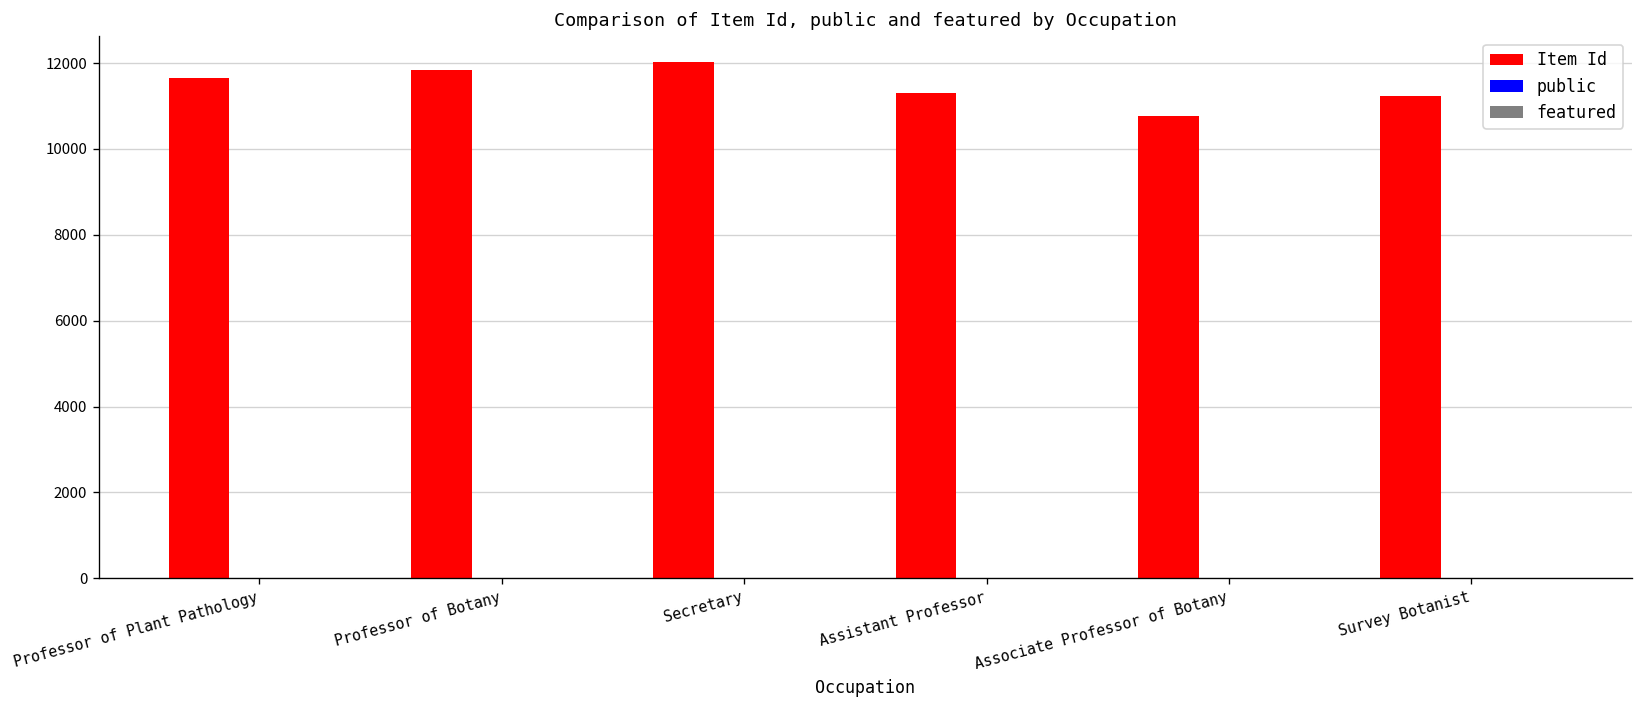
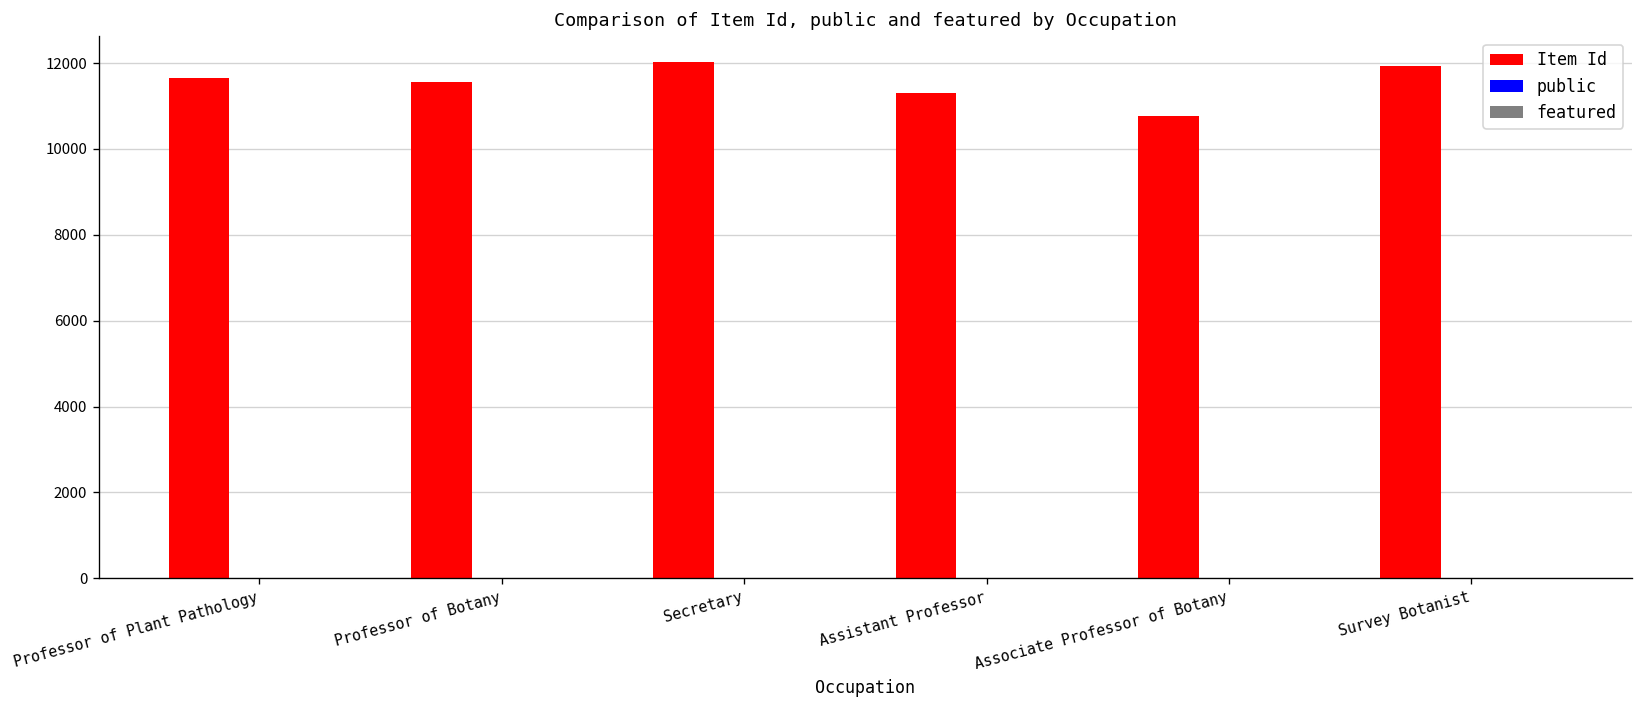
  {
    "Item Id": {
      "Professor of Plant Pathology": 11700,
-     "Professor of Botany": 11800,
+     "Professor of Botany": 11600,
      "Secretary": 12000,
      "Assistant Professor": 11300,
      "Associate Professor of Botany": 10800,
-     "Survey Botanist": 11200
+     "Survey Botanist": 11900
    },
    "featured": {
      "Professor of Plant Pathology": 0,
      "Professor of Botany": 0,
      "Secretary": 0,
      "Assistant Professor": 0,
      "Associate Professor of Botany": 0,
      "Survey Botanist": 0
    }
  }
